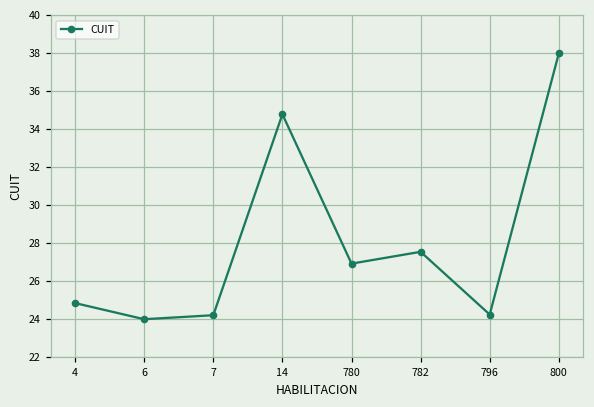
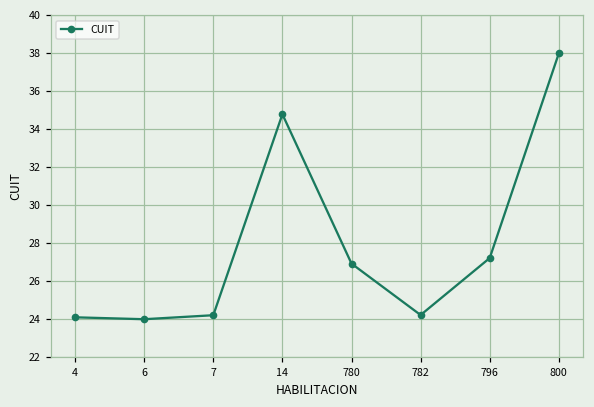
  {
-   "4": 24.8,
+   "4": 24.1,
    "6": 24.0,
    "7": 24.2,
    "14": 34.8,
    "780": 26.9,
-   "782": 27.5,
-   "796": 24.2,
+   "782": 24.2,
+   "796": 27.2,
    "800": 38.0
  }
